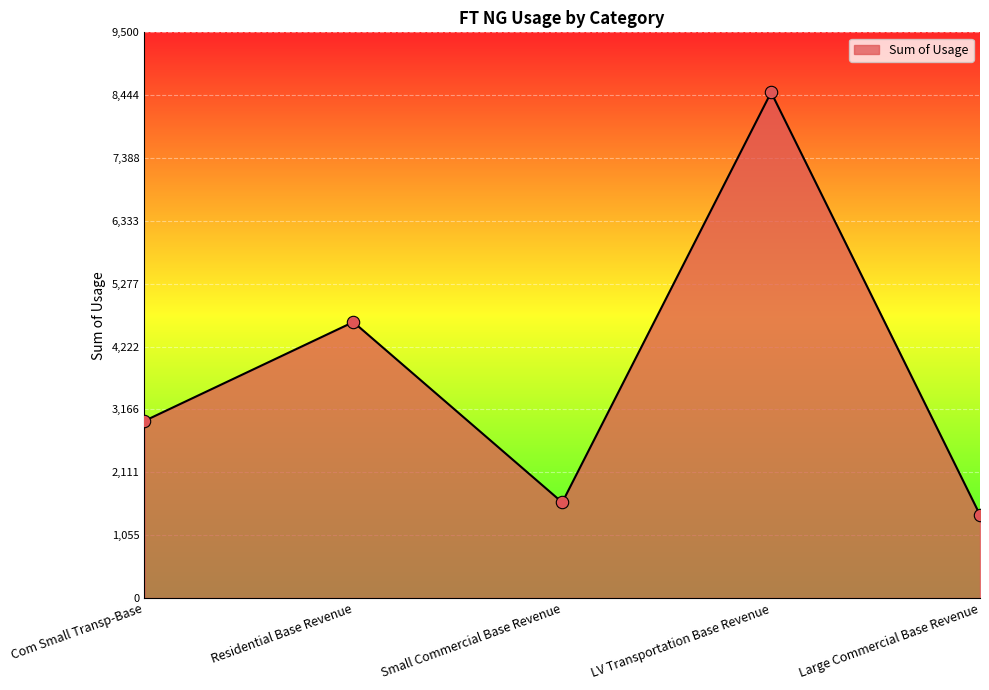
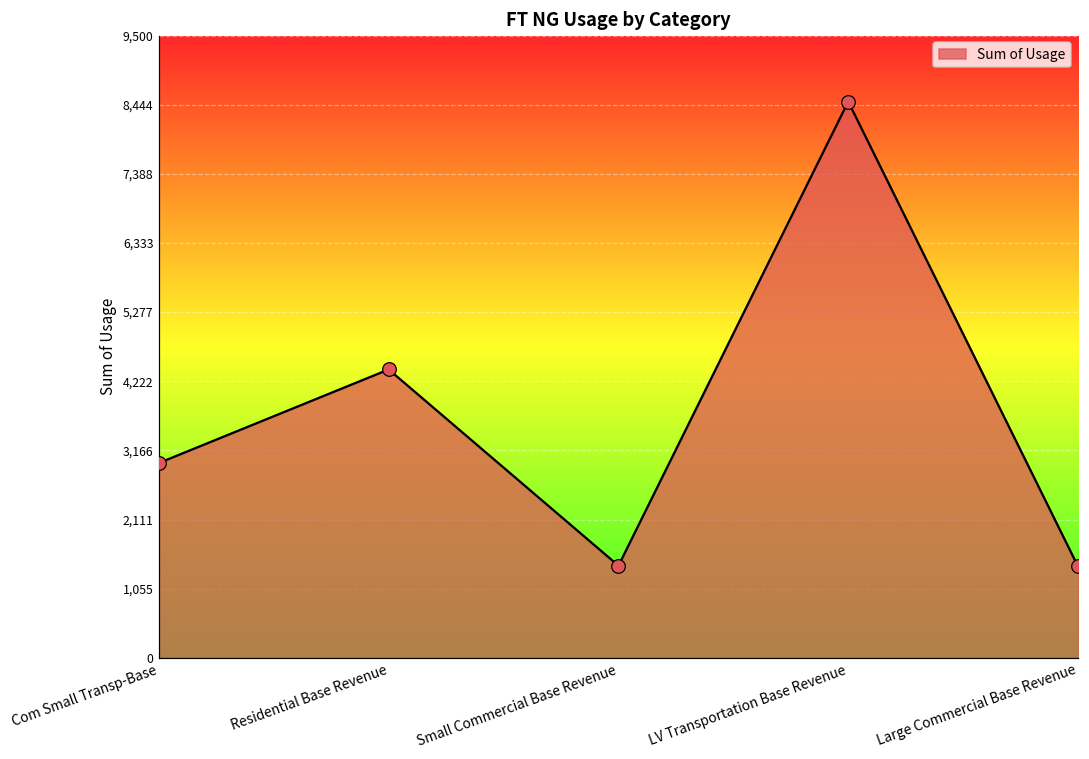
  {
    "Com Small Transp-Base": "3,000",
-   "Residential Base Revenue": "4,600",
-   "Small Commercial Base Revenue": "1,600",
+   "Residential Base Revenue": "4,400",
+   "Small Commercial Base Revenue": "1,400",
    "LV Transportation Base Revenue": "8,500",
    "Large Commercial Base Revenue": "1,400"
  }
